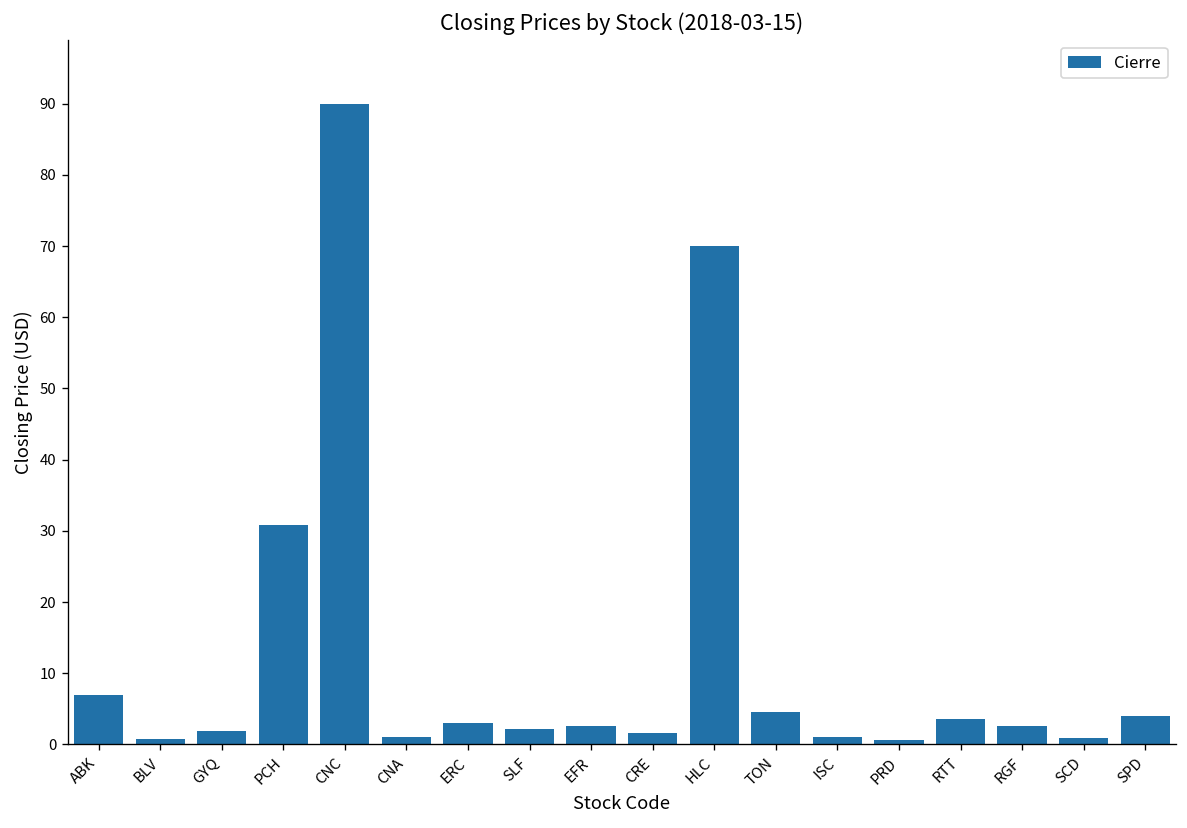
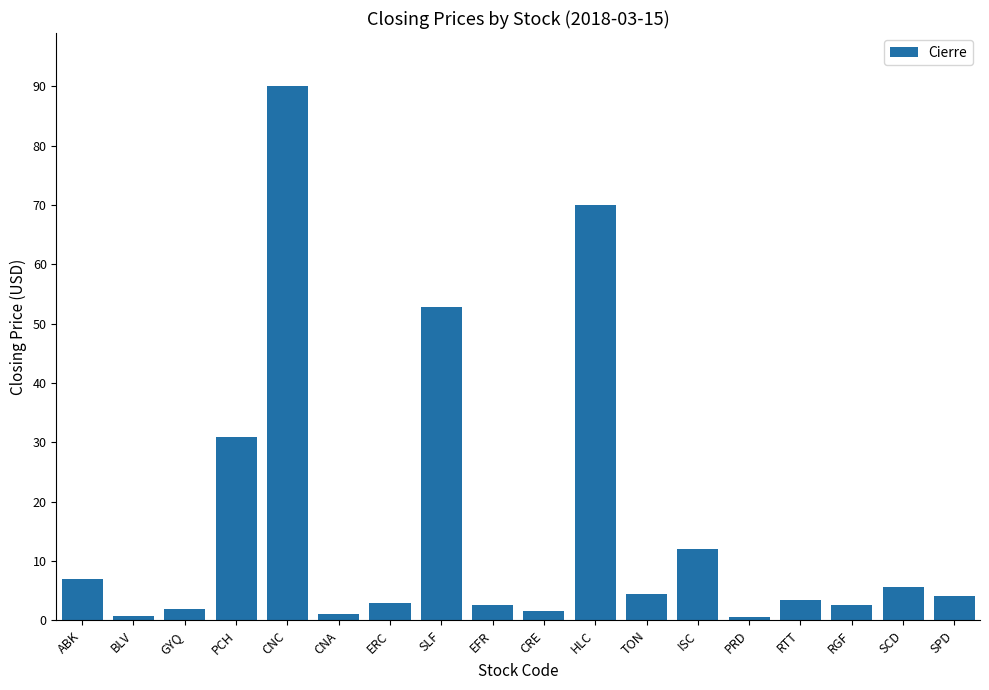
  {
    "ABK": 7,
    "BLV": 1,
    "GYQ": 2,
    "PCH": 31,
    "CNC": 90,
    "CNA": 1,
    "ERC": 3,
-   "SLF": 2,
+   "SLF": 53,
    "EFR": 3,
    "CRE": 2,
    "HLC": 70,
    "TON": 5,
-   "ISC": 1,
+   "ISC": 12,
    "PRD": 1,
    "RTT": 4,
    "RGF": 3,
-   "SCD": 1,
+   "SCD": 6,
    "SPD": 4
  }
